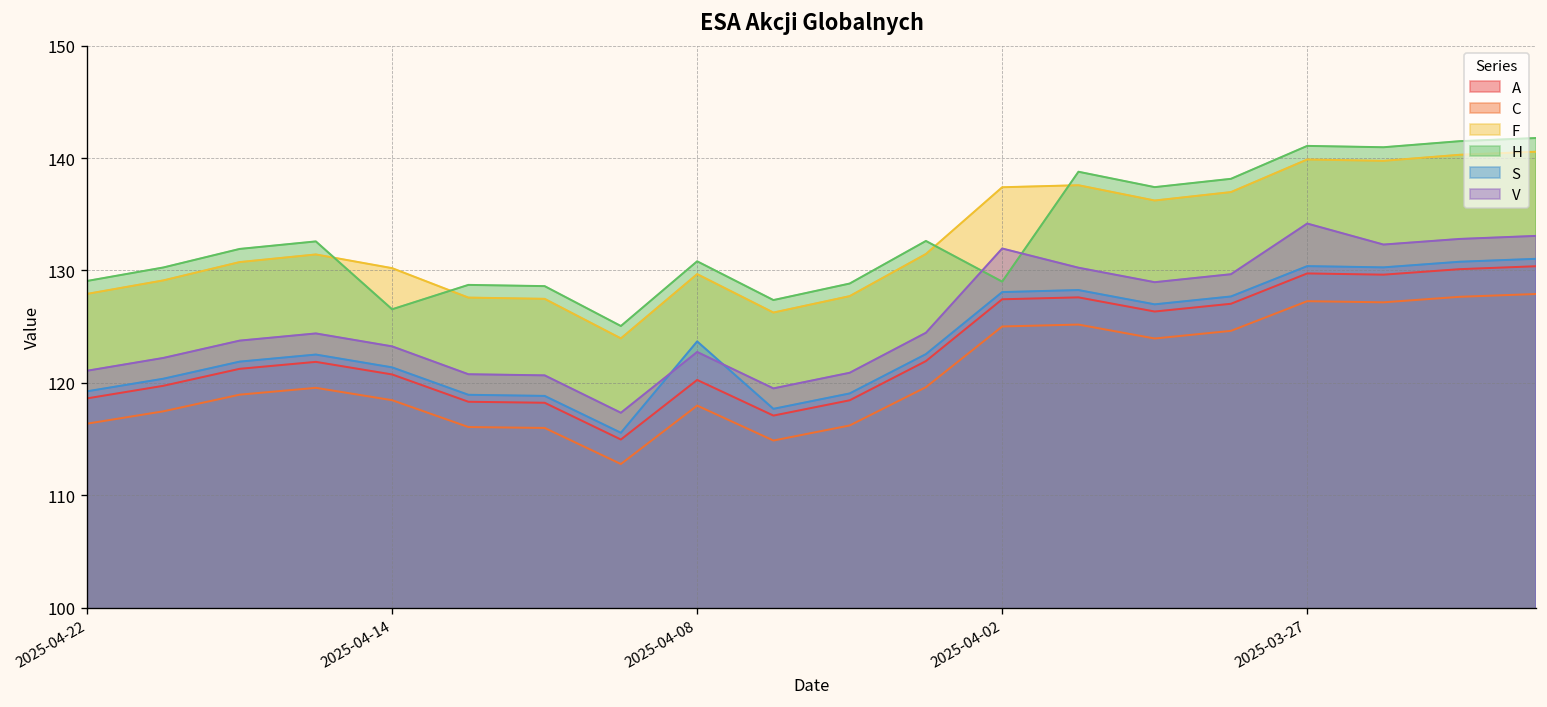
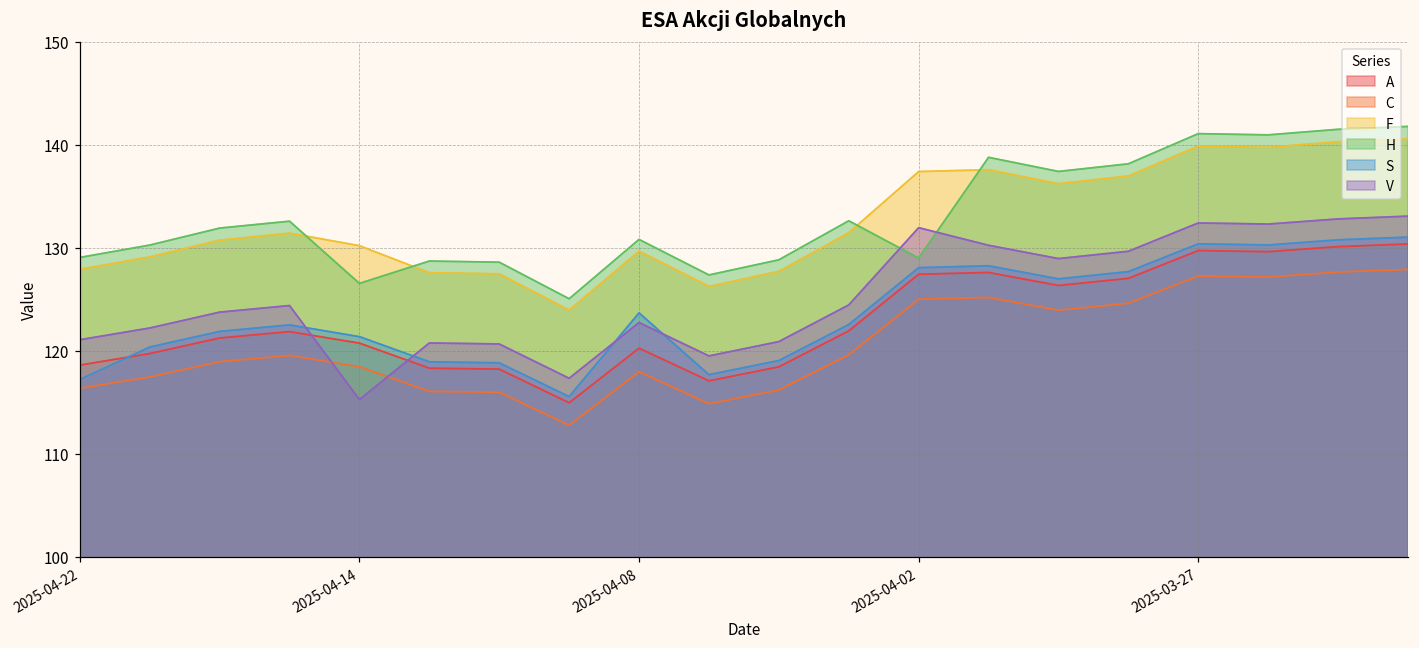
  {
    "H": {
      "2025-04-22": 129,
      "2025-04-14": 127,
      "2025-04-08": 131,
      "2025-04-02": 129,
      "2025-03-27": 141
    },
    "S": {
-     "2025-04-22": 119,
+     "2025-04-22": 117,
      "2025-04-14": 121,
      "2025-04-08": 124,
      "2025-04-02": 128,
      "2025-03-27": 130
    },
    "V": {
      "2025-04-22": 121,
-     "2025-04-14": 123,
+     "2025-04-14": 115,
      "2025-04-08": 123,
      "2025-04-02": 132,
-     "2025-03-27": 134
+     "2025-03-27": 132
    }
  }
